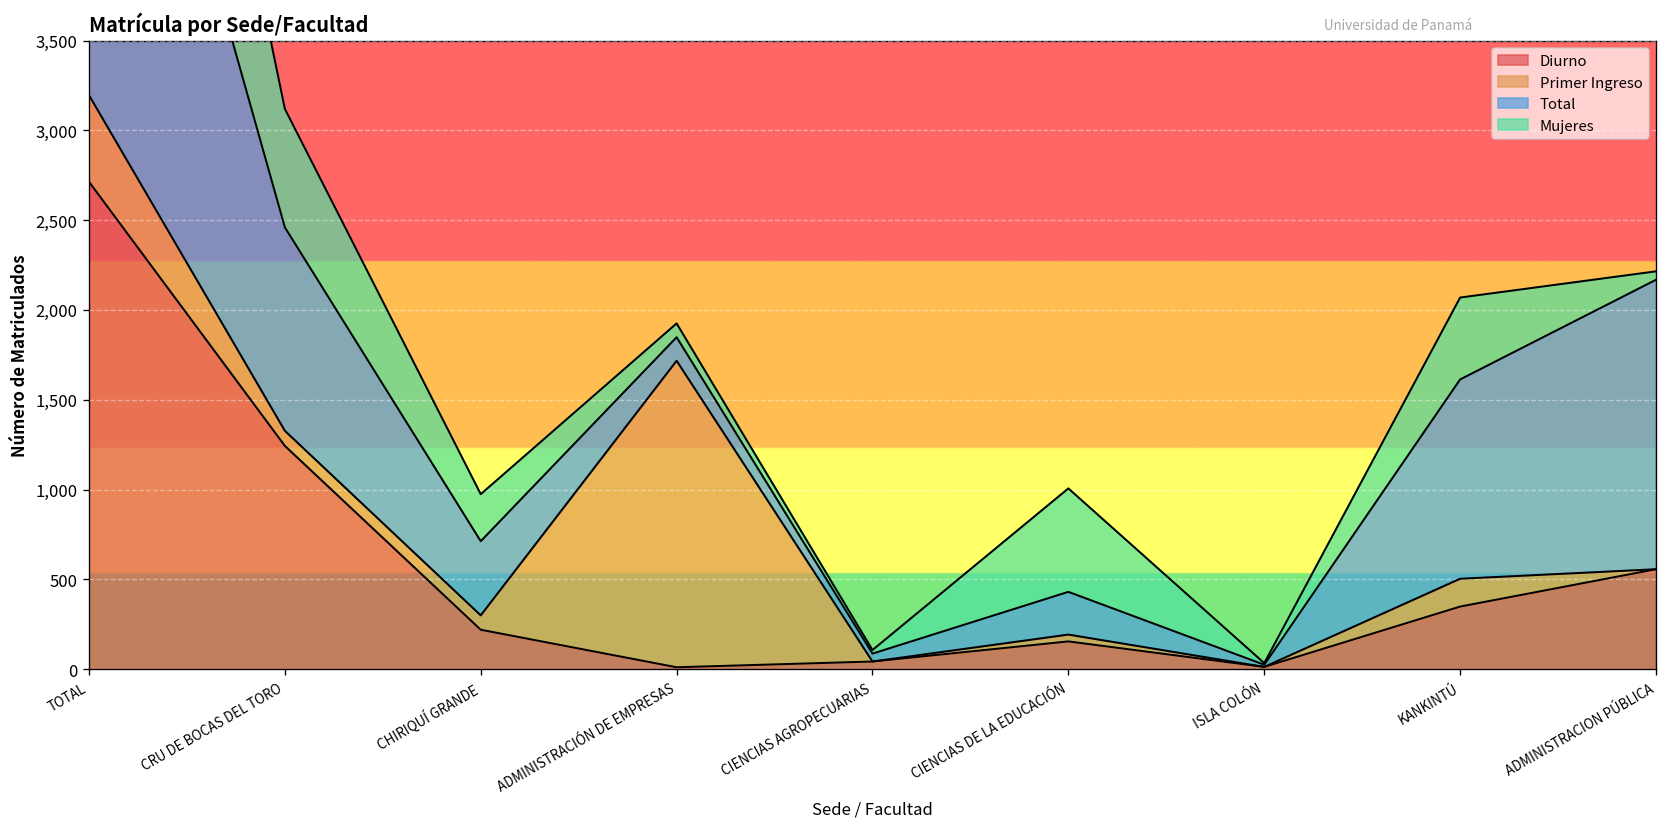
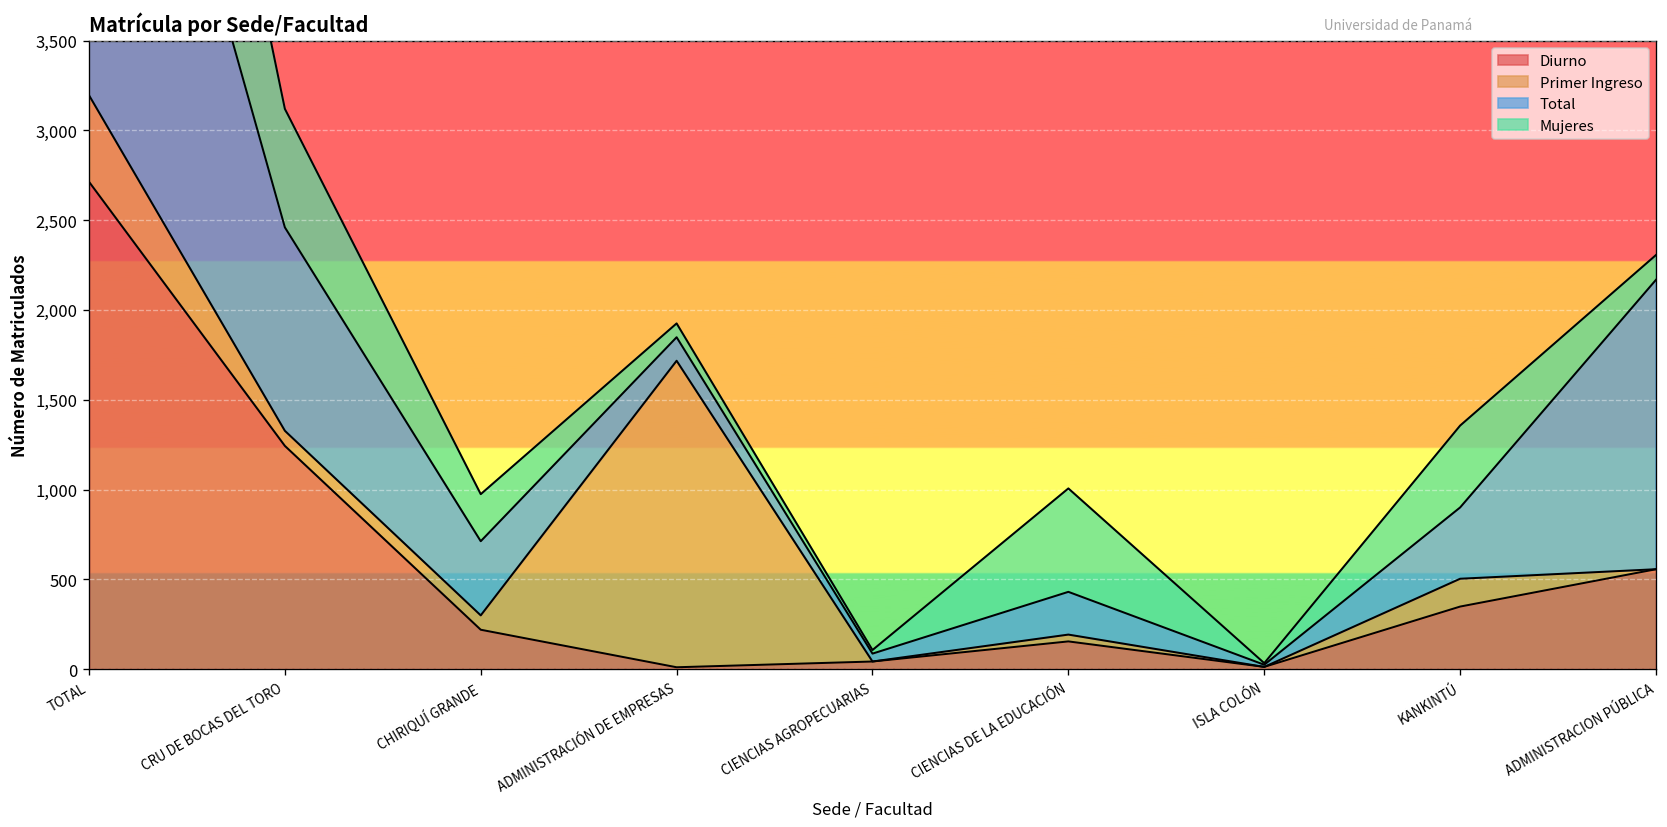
  {
    "Diurno": {
      "TOTAL": "2,710",
      "CRU DE BOCAS DEL TORO": "1,240",
      "CHIRIQUÍ GRANDE": "220",
      "ADMINISTRACIÓN DE EMPRESAS": "10",
      "CIENCIAS DE LA EDUCACIÓN": "150",
      "KANKINTÚ": "350"
    },
    "Primer Ingreso": {
      "TOTAL": "480",
      "CRU DE BOCAS DEL TORO": "80",
      "CHIRIQUÍ GRANDE": "80",
      "ADMINISTRACIÓN DE EMPRESAS": "1,710",
      "CIENCIAS DE LA EDUCACIÓN": "40",
      "KANKINTÚ": "160"
    },
    "Total": {
      "CRU DE BOCAS DEL TORO": "1,130",
      "CHIRIQUÍ GRANDE": "410",
      "ADMINISTRACIÓN DE EMPRESAS": "130",
      "CIENCIAS AGROPECUARIAS": "40",
      "CIENCIAS DE LA EDUCACIÓN": "240",
-     "KANKINTÚ": "1,110",
+     "KANKINTÚ": "400",
      "ADMINISTRACION PÚBLICA": "1,610"
    },
    "Mujeres": {
      "CRU DE BOCAS DEL TORO": "660",
      "CHIRIQUÍ GRANDE": "260",
      "ADMINISTRACIÓN DE EMPRESAS": "80",
      "CIENCIAS AGROPECUARIAS": "20",
      "CIENCIAS DE LA EDUCACIÓN": "580",
      "KANKINTÚ": "460",
-     "ADMINISTRACION PÚBLICA": "50"
+     "ADMINISTRACION PÚBLICA": "140"
    }
  }
